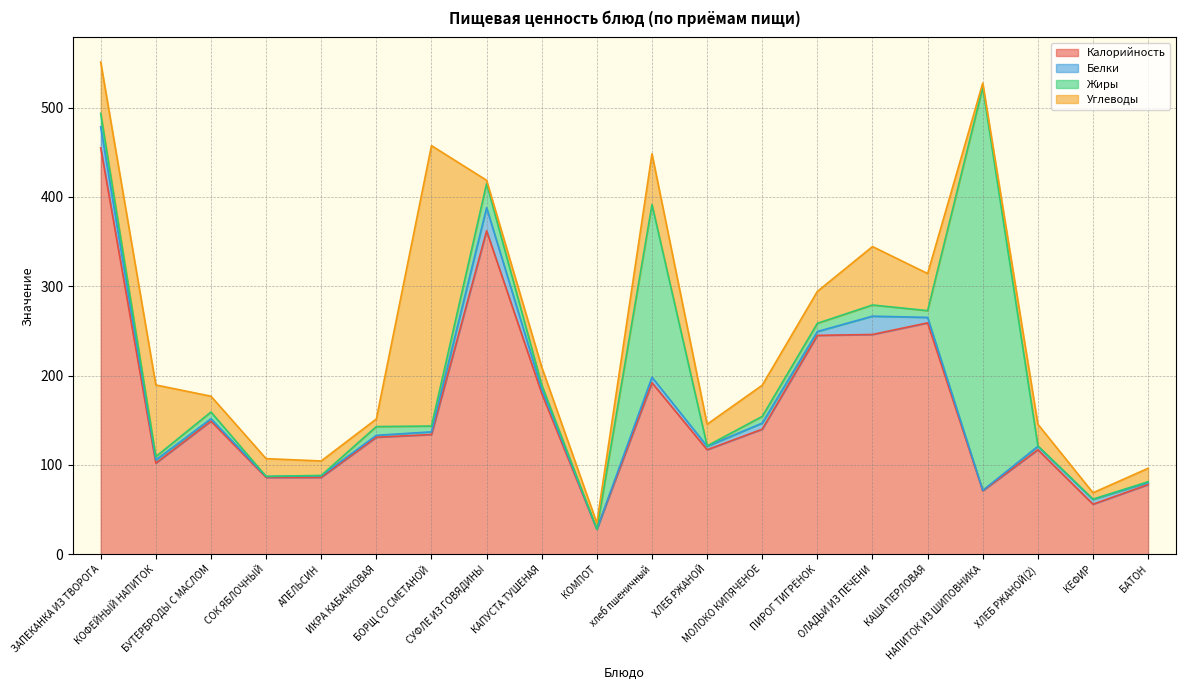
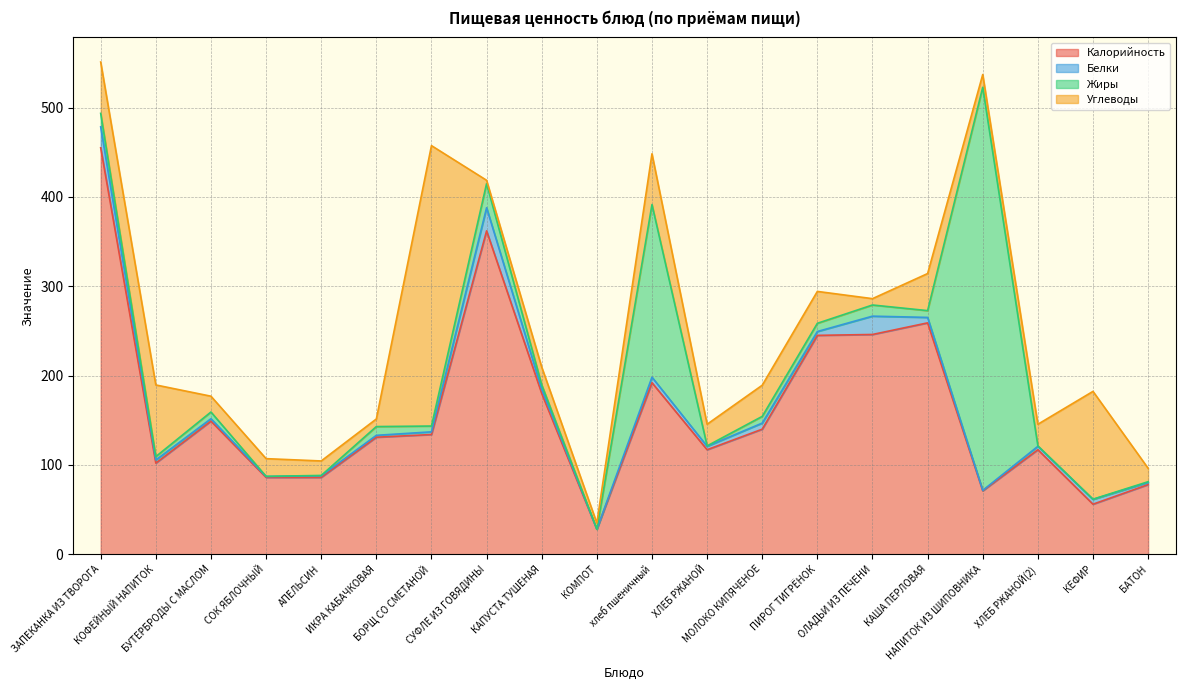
  {
    "Калорийность": {
      "ЗАПЕКАНКА ИЗ ТВОРОГА": 460,
      "КОФЕЙНЫЙ НАПИТОК": 100,
      "БОРЩ СО СМЕТАНОЙ": 130,
      "СУФЛЕ ИЗ ГОВЯДИНЫ": 360,
      "КАПУСТА ТУШЕНАЯ": 180,
      "хлеб пшеничный": 190,
      "ХЛЕБ РЖАНОЙ": 120,
      "МОЛОКО КИПЯЧЕНОЕ": 140,
      "ПИРОГ ТИГРЁНОК": 250,
      "ОЛАДЬИ ИЗ ПЕЧЕНИ": 250,
      "КАША ПЕРЛОВАЯ": 260,
      "ХЛЕБ РЖАНОЙ(2)": 120,
      "КЕФИР": 60
    },
    "Белки": {
      "ЗАПЕКАНКА ИЗ ТВОРОГА": 20,
      "КОФЕЙНЫЙ НАПИТОК": 0,
      "БОРЩ СО СМЕТАНОЙ": 0,
      "СУФЛЕ ИЗ ГОВЯДИНЫ": 30,
      "КАПУСТА ТУШЕНАЯ": 0,
      "хлеб пшеничный": 10,
      "МОЛОКО КИПЯЧЕНОЕ": 10,
      "ПИРОГ ТИГРЁНОК": 0,
      "ОЛАДЬИ ИЗ ПЕЧЕНИ": 20,
      "КАША ПЕРЛОВАЯ": 10
    },
    "Жиры": {
      "ЗАПЕКАНКА ИЗ ТВОРОГА": 20,
      "КОФЕЙНЫЙ НАПИТОК": 0,
      "БУТЕРБРОДЫ С МАСЛОМ": 10,
      "ИКРА КАБАЧКОВАЯ": 10,
      "БОРЩ СО СМЕТАНОЙ": 10,
      "СУФЛЕ ИЗ ГОВЯДИНЫ": 30,
      "КАПУСТА ТУШЕНАЯ": 0,
      "хлеб пшеничный": 190,
      "МОЛОКО КИПЯЧЕНОЕ": 10,
      "ПИРОГ ТИГРЁНОК": 10,
      "ОЛАДЬИ ИЗ ПЕЧЕНИ": 10,
      "КАША ПЕРЛОВАЯ": 10,
      "НАПИТОК ИЗ ШИПОВНИКА": 450
    },
    "Углеводы": {
      "ЗАПЕКАНКА ИЗ ТВОРОГА": 60,
      "КОФЕЙНЫЙ НАПИТОК": 80,
      "БУТЕРБРОДЫ С МАСЛОМ": 20,
      "СОК ЯБЛОЧНЫЙ": 20,
      "АПЕЛЬСИН": 20,
      "ИКРА КАБАЧКОВАЯ": 10,
      "БОРЩ СО СМЕТАНОЙ": 310,
      "СУФЛЕ ИЗ ГОВЯДИНЫ": 0,
      "КАПУСТА ТУШЕНАЯ": 20,
      "КОМПОТ": 10,
      "хлеб пшеничный": 60,
      "ХЛЕБ РЖАНОЙ": 20,
      "МОЛОКО КИПЯЧЕНОЕ": 30,
      "ПИРОГ ТИГРЁНОК": 40,
-     "ОЛАДЬИ ИЗ ПЕЧЕНИ": 70,
+     "ОЛАДЬИ ИЗ ПЕЧЕНИ": 10,
      "КАША ПЕРЛОВАЯ": 40,
-     "НАПИТОК ИЗ ШИПОВНИКА": 0,
+     "НАПИТОК ИЗ ШИПОВНИКА": 10,
      "ХЛЕБ РЖАНОЙ(2)": 20,
-     "КЕФИР": 10,
+     "КЕФИР": 120,
      "БАТОН": 20
    }
  }
